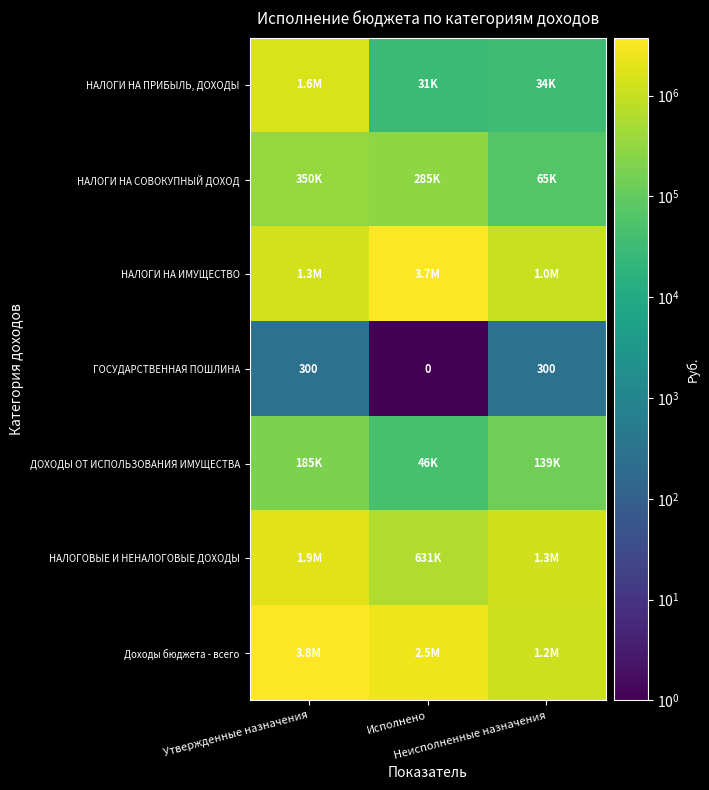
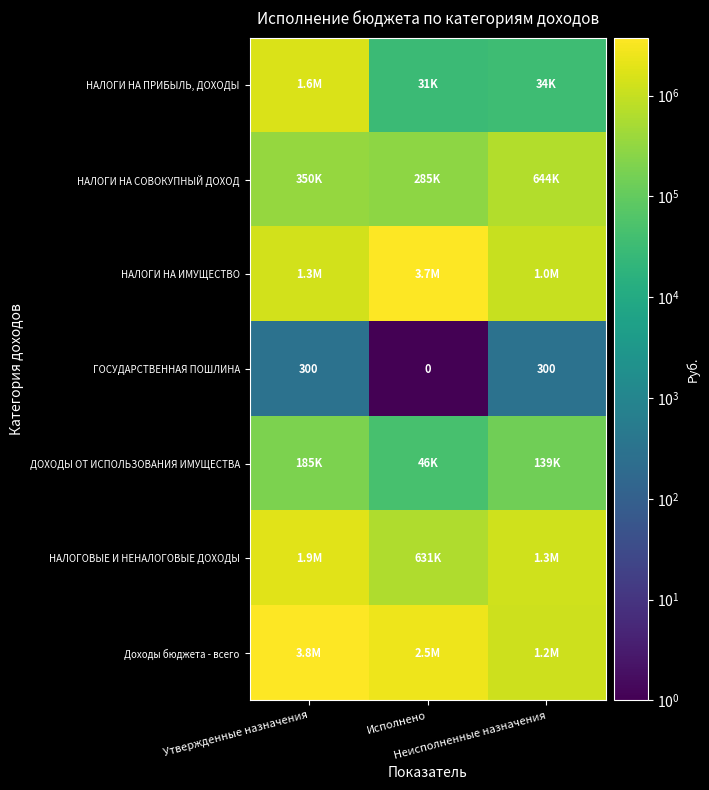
  {
    "НАЛОГИ НА ПРИБЫЛЬ, ДОХОДЫ": {
      "Утвержденные назначения": "1.6M",
      "Исполнено": "31K",
      "Неисполненные назначения": "34K"
    },
    "НАЛОГИ НА СОВОКУПНЫЙ ДОХОД": {
      "Утвержденные назначения": "350K",
      "Исполнено": "285K",
-     "Неисполненные назначения": "65K"
+     "Неисполненные назначения": "644K"
    },
    "НАЛОГИ НА ИМУЩЕСТВО": {
      "Утвержденные назначения": "1.3M",
      "Исполнено": "3.7M",
      "Неисполненные назначения": "1.0M"
    },
    "ГОСУДАРСТВЕННАЯ ПОШЛИНА": {
      "Утвержденные назначения": "300",
      "Исполнено": "0",
      "Неисполненные назначения": "300"
    },
    "ДОХОДЫ ОТ ИСПОЛЬЗОВАНИЯ ИМУЩЕСТВА": {
      "Утвержденные назначения": "185K",
      "Исполнено": "46K",
      "Неисполненные назначения": "139K"
    },
    "НАЛОГОВЫЕ И НЕНАЛОГОВЫЕ ДОХОДЫ": {
      "Утвержденные назначения": "1.9M",
      "Исполнено": "631K",
      "Неисполненные назначения": "1.3M"
    },
    "Доходы бюджета - всего": {
      "Утвержденные назначения": "3.8M",
      "Исполнено": "2.5M",
      "Неисполненные назначения": "1.2M"
    }
  }
